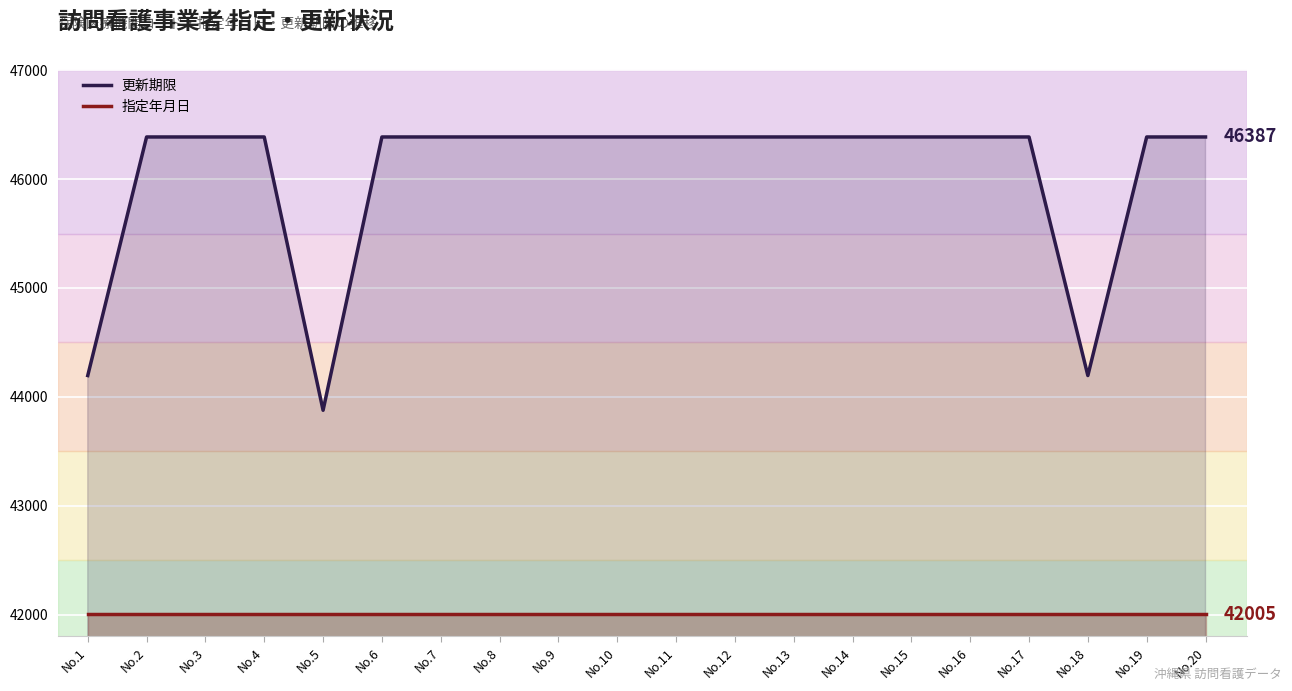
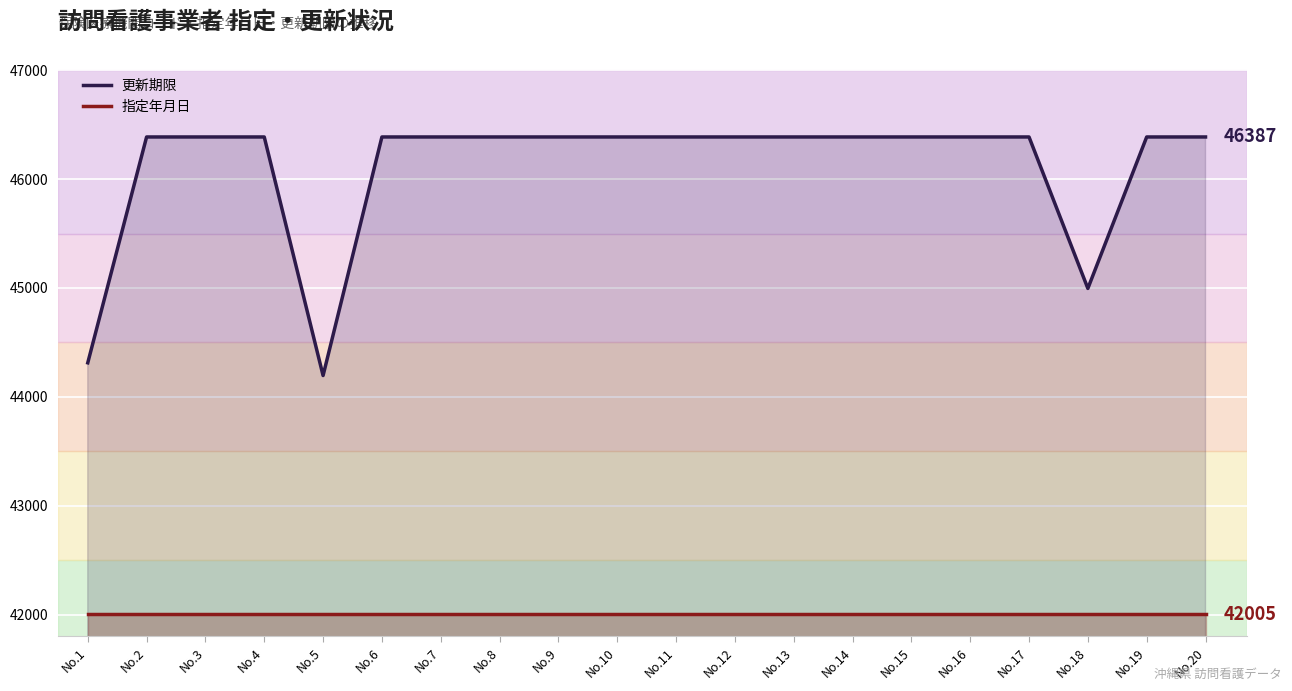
  {
    "更新期限": {
-     "No.1": 44200,
+     "No.1": 44310,
      "No.2": 46390,
      "No.3": 46390,
      "No.4": 46390,
-     "No.5": 43880,
+     "No.5": 44200,
      "No.6": 46390,
      "No.7": 46390,
      "No.8": 46390,
      "No.9": 46390,
      "No.10": 46390,
      "No.11": 46390,
      "No.12": 46390,
      "No.13": 46390,
      "No.14": 46390,
      "No.15": 46390,
      "No.16": 46390,
      "No.17": 46390,
-     "No.18": 44200,
+     "No.18": 45000,
      "No.19": 46390
    },
    "指定年月日": {
      "No.20": 42005
    }
  }
